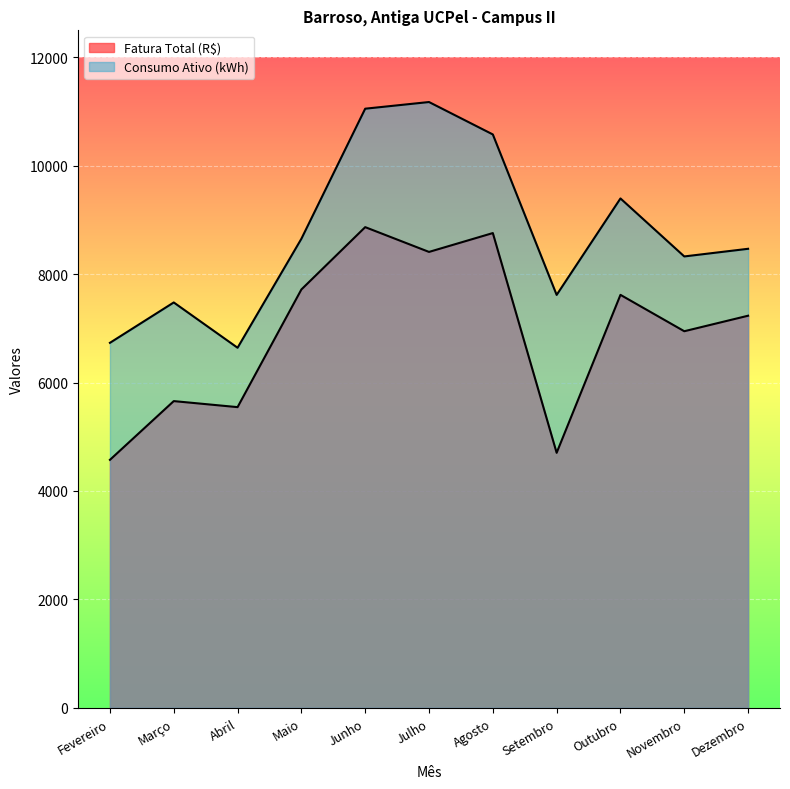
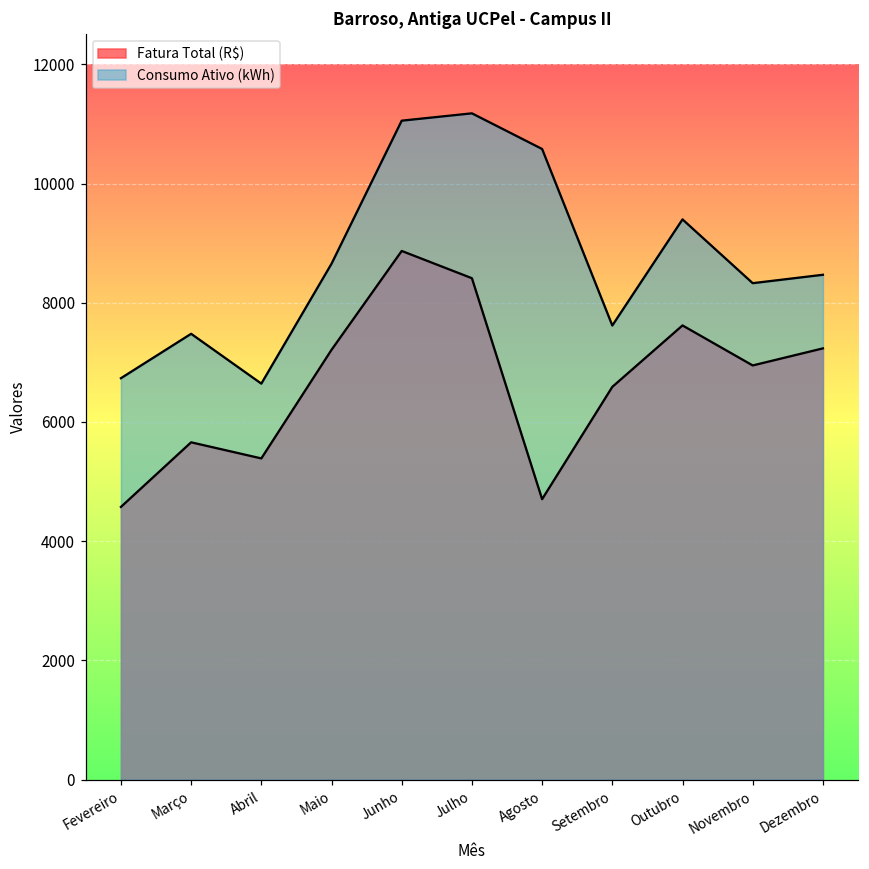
  {
    "Fatura Total (R$)": {
      "Fevereiro": 4600,
      "Março": 5700,
-     "Abril": 5500,
-     "Maio": 7700,
+     "Abril": 5400,
+     "Maio": 7200,
      "Junho": 8900,
      "Julho": 8400,
-     "Agosto": 8800,
-     "Setembro": 4700,
+     "Agosto": 4700,
+     "Setembro": 6600,
      "Outubro": 7600,
      "Novembro": 6900,
      "Dezembro": 7200
    },
    "Consumo Ativo (kWh)": {
      "Fevereiro": 6700,
      "Março": 7500,
      "Abril": 6600,
      "Maio": 8700,
      "Junho": 11100,
      "Julho": 11200,
      "Agosto": 10600,
      "Setembro": 7600,
      "Outubro": 9400,
      "Novembro": 8300,
      "Dezembro": 8500
    }
  }
